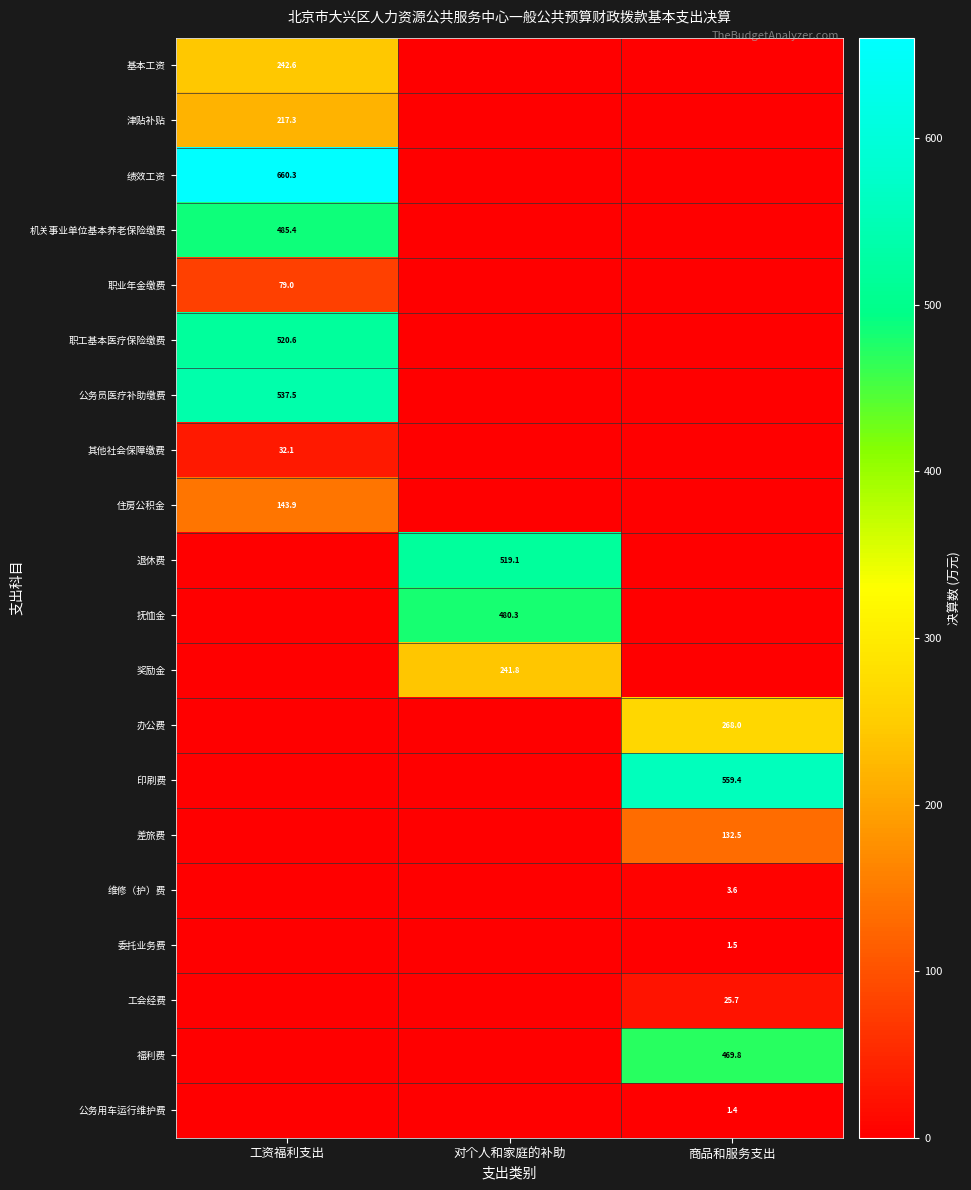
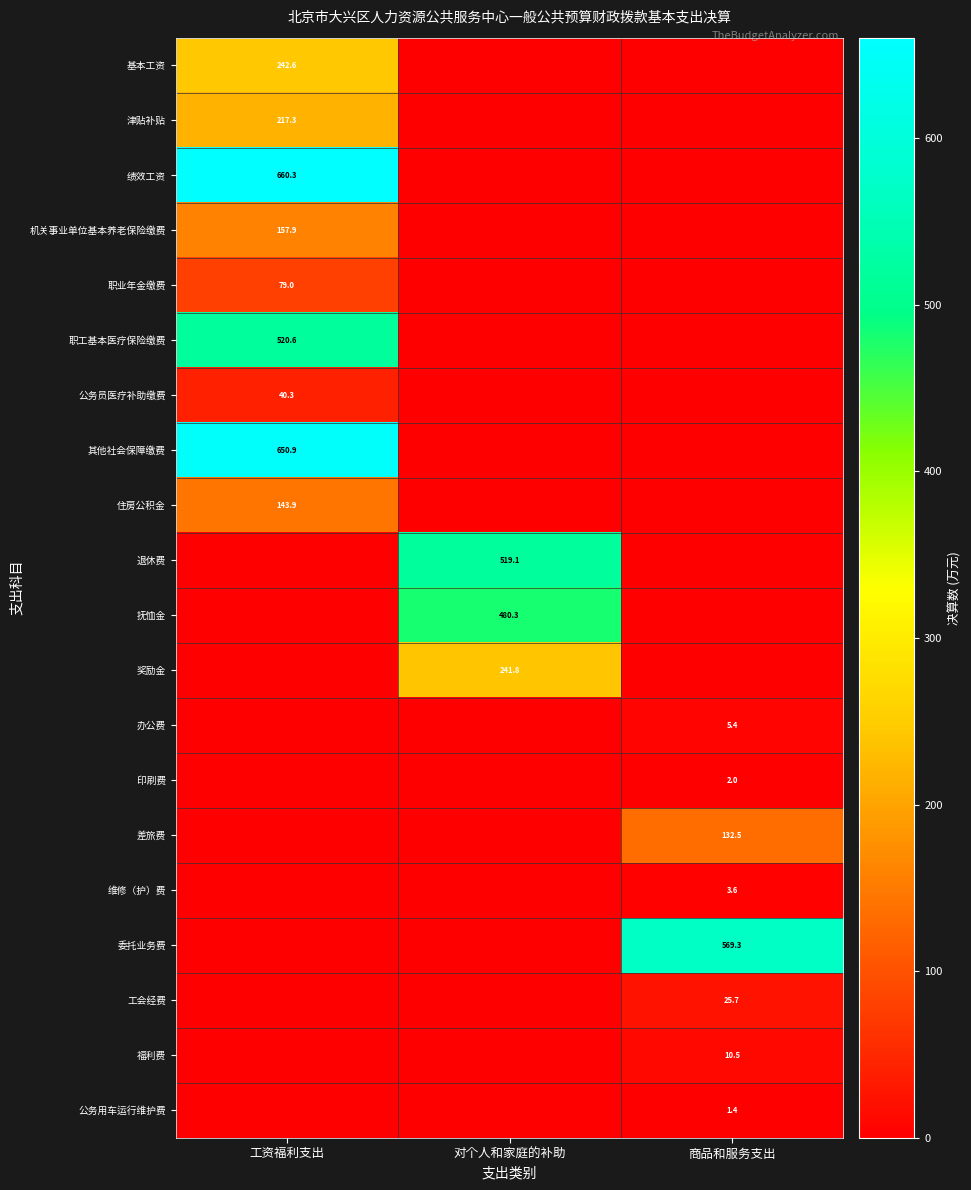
  {
    "基本工资": {
      "工资福利支出": 242.6
    },
    "津贴补贴": {
      "工资福利支出": 217.3
    },
    "绩效工资": {
      "工资福利支出": 660.3
    },
    "机关事业单位基本养老保险缴费": {
-     "工资福利支出": 485.4
+     "工资福利支出": 157.9
    },
    "职业年金缴费": {
      "工资福利支出": 79.0
    },
    "职工基本医疗保险缴费": {
      "工资福利支出": 520.6
    },
    "公务员医疗补助缴费": {
-     "工资福利支出": 537.5
+     "工资福利支出": 40.3
    },
    "其他社会保障缴费": {
-     "工资福利支出": 32.1
+     "工资福利支出": 650.9
    },
    "住房公积金": {
      "工资福利支出": 143.9
    },
    "退休费": {
      "对个人和家庭的补助": 519.1
    },
    "抚恤金": {
      "对个人和家庭的补助": 480.3
    },
    "奖励金": {
      "对个人和家庭的补助": 241.8
    },
    "办公费": {
-     "商品和服务支出": 268.0
+     "商品和服务支出": 5.4
    },
    "印刷费": {
-     "商品和服务支出": 559.4
+     "商品和服务支出": 2.0
    },
    "差旅费": {
      "商品和服务支出": 132.5
    },
    "维修（护）费": {
      "商品和服务支出": 3.6
    },
    "委托业务费": {
-     "商品和服务支出": 1.5
+     "商品和服务支出": 569.3
    },
    "工会经费": {
      "商品和服务支出": 25.7
    },
    "福利费": {
-     "商品和服务支出": 469.8
+     "商品和服务支出": 10.5
    },
    "公务用车运行维护费": {
      "商品和服务支出": 1.4
    }
  }
